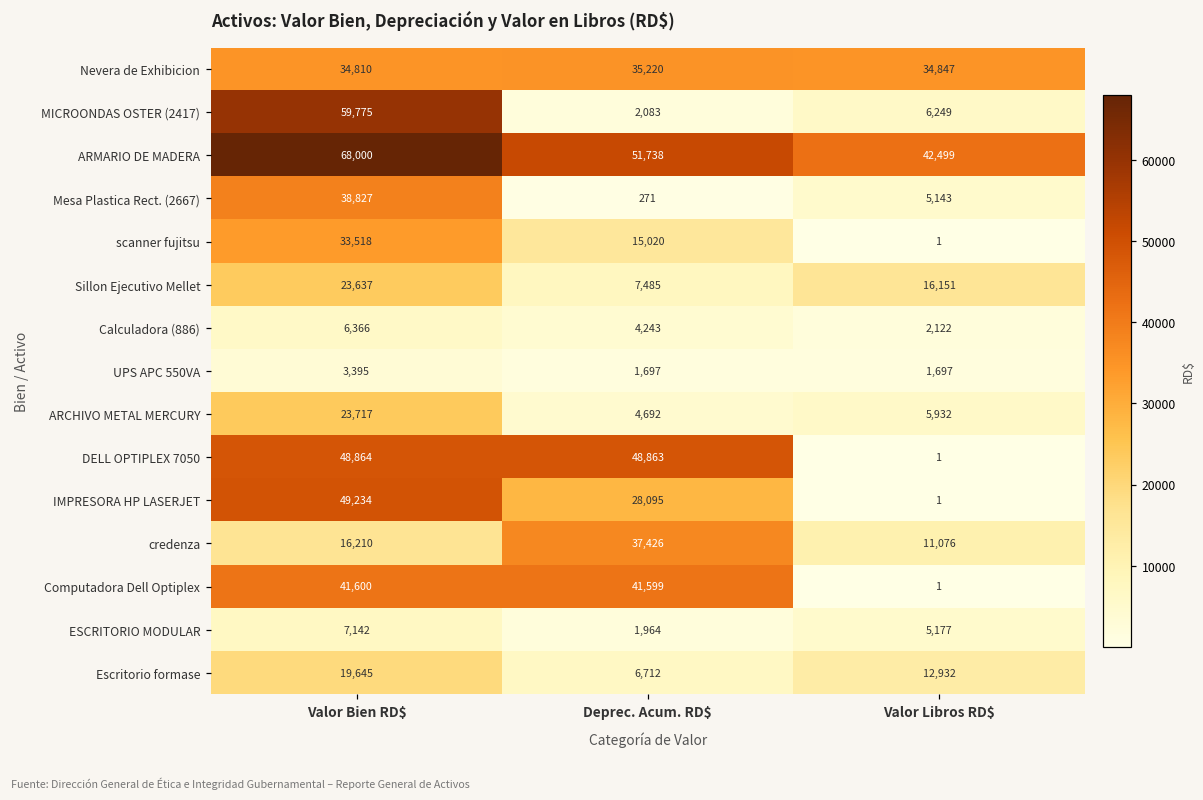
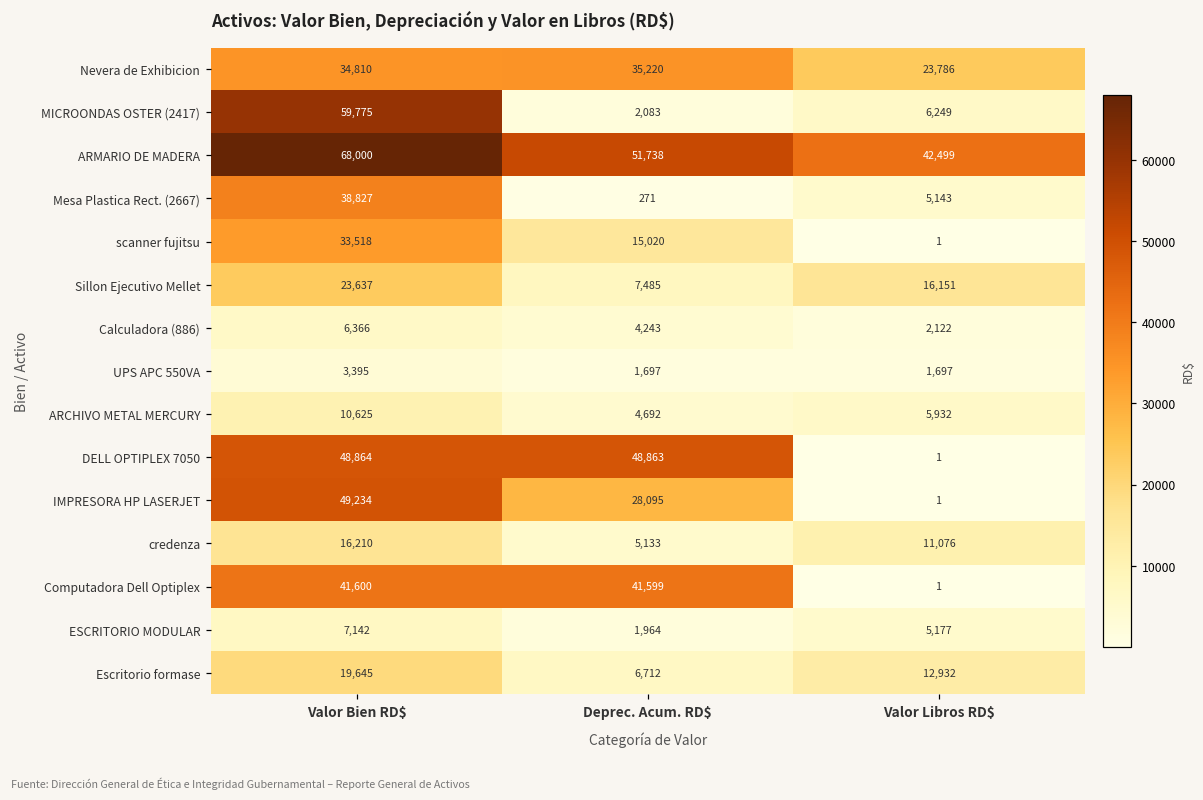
  {
    "Nevera de Exhibicion": {
      "Valor Bien RD$": "34,810",
      "Deprec. Acum. RD$": "35,220",
-     "Valor Libros RD$": "34,847"
+     "Valor Libros RD$": "23,786"
    },
    "MICROONDAS OSTER (2417)": {
      "Valor Bien RD$": "59,775",
      "Deprec. Acum. RD$": "2,083",
      "Valor Libros RD$": "6,249"
    },
    "ARMARIO DE MADERA": {
      "Valor Bien RD$": "68,000",
      "Deprec. Acum. RD$": "51,738",
      "Valor Libros RD$": "42,499"
    },
    "Mesa Plastica Rect. (2667)": {
      "Valor Bien RD$": "38,827",
      "Deprec. Acum. RD$": "271",
      "Valor Libros RD$": "5,143"
    },
    "scanner fujitsu": {
      "Valor Bien RD$": "33,518",
      "Deprec. Acum. RD$": "15,020",
      "Valor Libros RD$": "1"
    },
    "Sillon Ejecutivo Mellet": {
      "Valor Bien RD$": "23,637",
      "Deprec. Acum. RD$": "7,485",
      "Valor Libros RD$": "16,151"
    },
    "Calculadora (886)": {
      "Valor Bien RD$": "6,366",
      "Deprec. Acum. RD$": "4,243",
      "Valor Libros RD$": "2,122"
    },
    "UPS APC 550VA": {
      "Valor Bien RD$": "3,395",
      "Deprec. Acum. RD$": "1,697",
      "Valor Libros RD$": "1,697"
    },
    "ARCHIVO METAL MERCURY": {
-     "Valor Bien RD$": "23,717",
+     "Valor Bien RD$": "10,625",
      "Deprec. Acum. RD$": "4,692",
      "Valor Libros RD$": "5,932"
    },
    "DELL OPTIPLEX 7050": {
      "Valor Bien RD$": "48,864",
      "Deprec. Acum. RD$": "48,863",
      "Valor Libros RD$": "1"
    },
    "IMPRESORA HP LASERJET": {
      "Valor Bien RD$": "49,234",
      "Deprec. Acum. RD$": "28,095",
      "Valor Libros RD$": "1"
    },
    "credenza": {
      "Valor Bien RD$": "16,210",
-     "Deprec. Acum. RD$": "37,426",
+     "Deprec. Acum. RD$": "5,133",
      "Valor Libros RD$": "11,076"
    },
    "Computadora Dell Optiplex": {
      "Valor Bien RD$": "41,600",
      "Deprec. Acum. RD$": "41,599",
      "Valor Libros RD$": "1"
    },
    "ESCRITORIO MODULAR": {
      "Valor Bien RD$": "7,142",
      "Deprec. Acum. RD$": "1,964",
      "Valor Libros RD$": "5,177"
    },
    "Escritorio formase": {
      "Valor Bien RD$": "19,645",
      "Deprec. Acum. RD$": "6,712",
      "Valor Libros RD$": "12,932"
    }
  }
